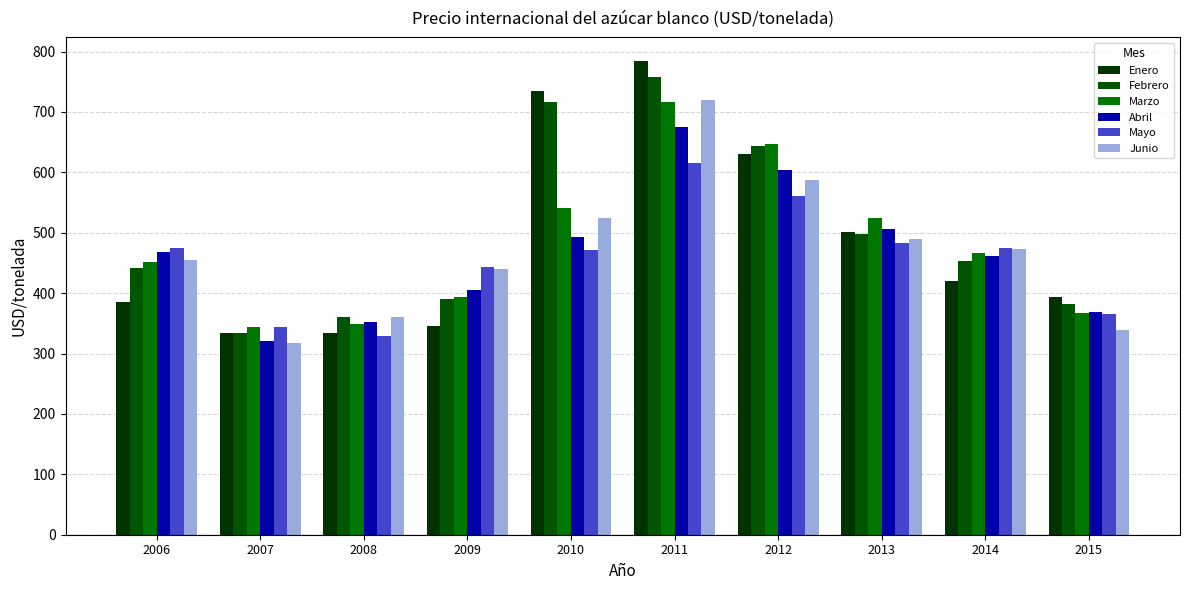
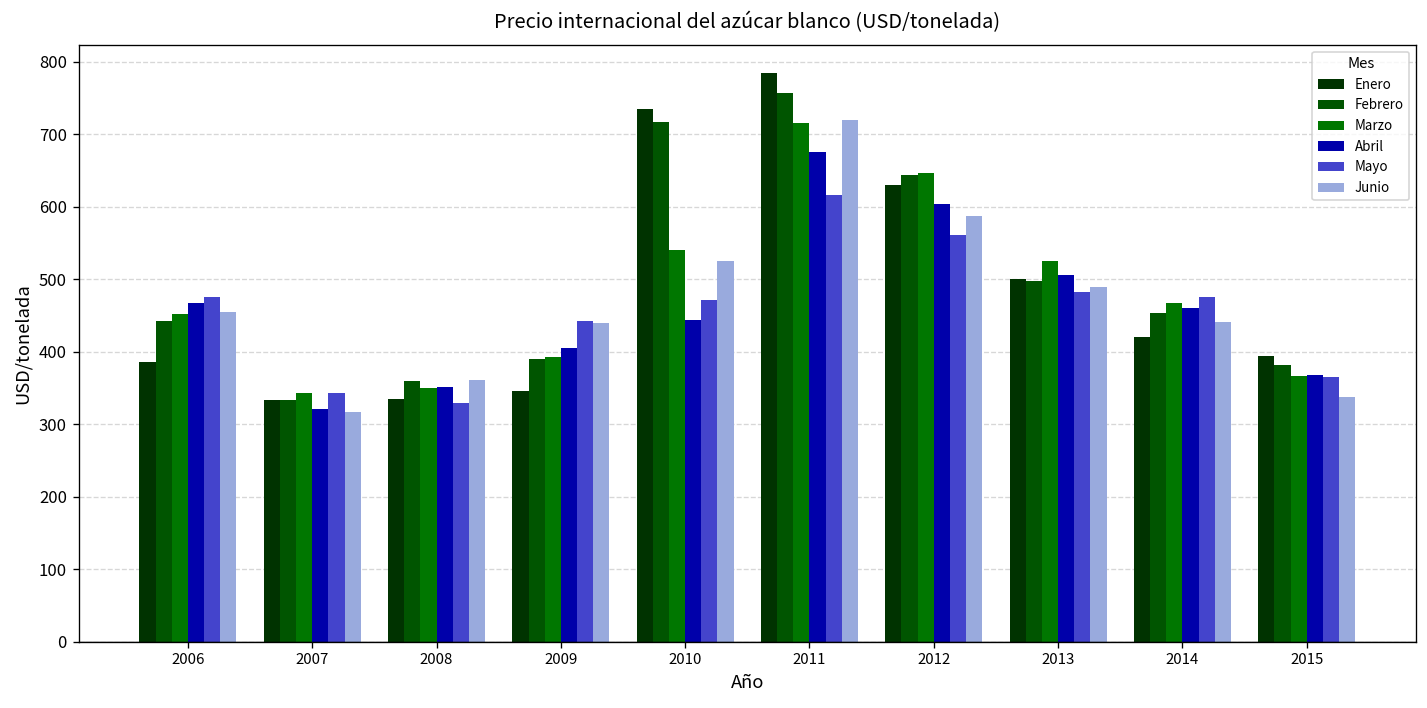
  {
    "Abril": {
      "2006": 470,
      "2007": 320,
      "2008": 350,
      "2009": 410,
-     "2010": 490,
+     "2010": 440,
      "2011": 680,
      "2012": 600,
      "2013": 510,
      "2014": 460,
      "2015": 370
    },
    "Mayo": {
      "2006": 480,
      "2007": 340,
      "2008": 330,
      "2009": 440,
      "2010": 470,
      "2011": 620,
      "2012": 560,
      "2013": 480,
      "2014": 480,
      "2015": 370
    },
    "Junio": {
      "2006": 460,
      "2007": 320,
      "2008": 360,
      "2009": 440,
      "2010": 520,
      "2011": 720,
      "2012": 590,
      "2013": 490,
-     "2014": 470,
+     "2014": 440,
      "2015": 340
    }
  }
